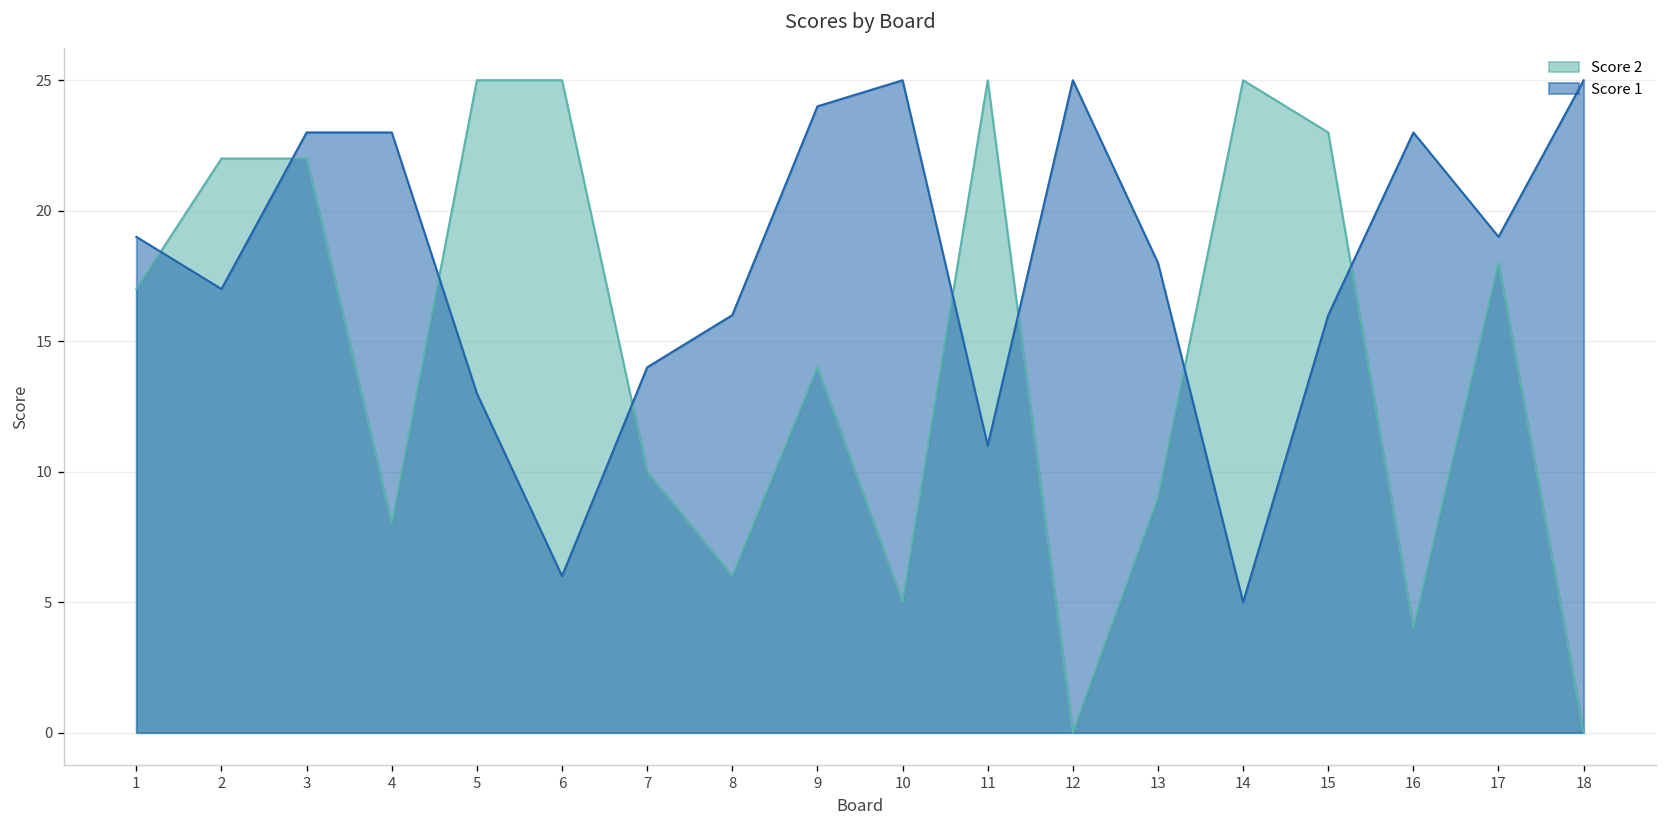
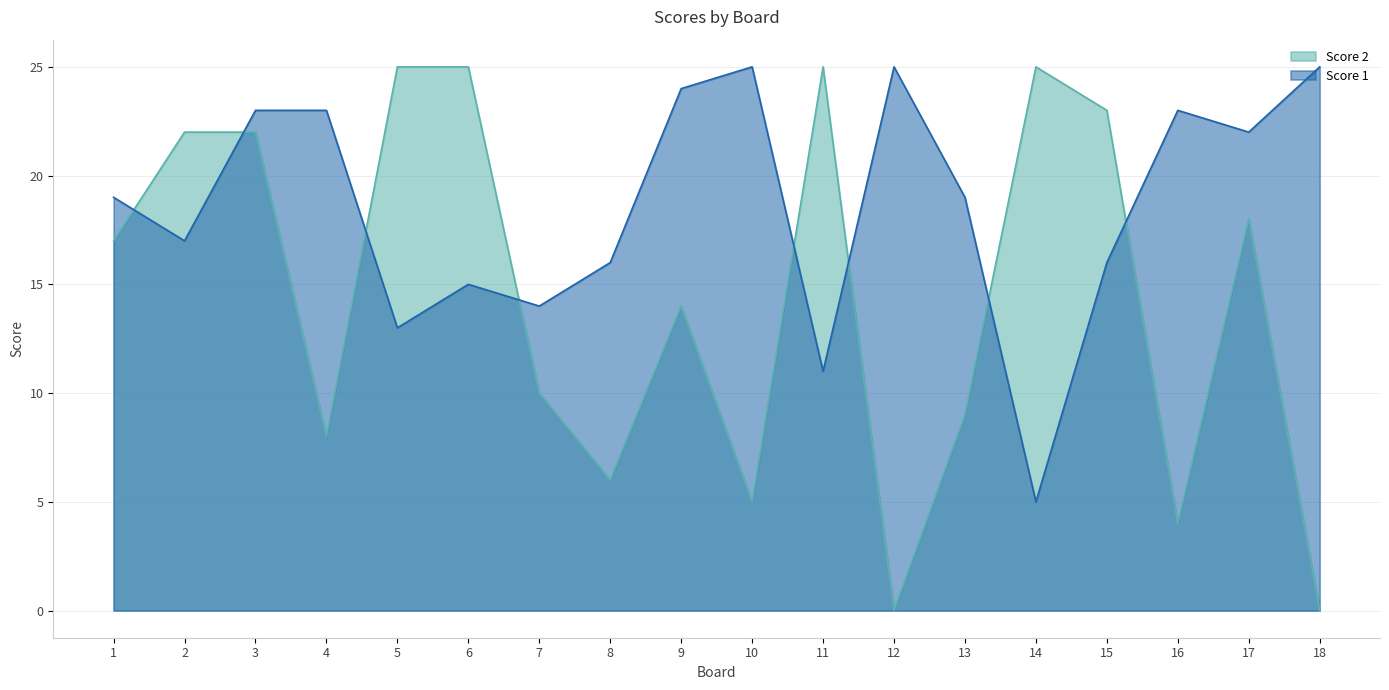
  {
    "Score 2": {
      "1": 17,
      "2": 22,
      "3": 22,
      "4": 8,
      "5": 25,
      "6": 25,
      "7": 10,
      "8": 6,
      "9": 14,
      "10": 5,
      "11": 25,
      "12": 0,
      "13": 9,
      "14": 25,
      "15": 23,
      "16": 4,
      "17": 18,
      "18": 0
    },
    "Score 1": {
      "1": 19,
      "2": 17,
      "3": 23,
      "4": 23,
      "5": 13,
-     "6": 6,
+     "6": 15,
      "7": 14,
      "8": 16,
      "9": 24,
      "10": 25,
      "11": 11,
      "12": 25,
-     "13": 18,
+     "13": 19,
      "14": 5,
      "15": 16,
      "16": 23,
-     "17": 19,
+     "17": 22,
      "18": 25
    }
  }
